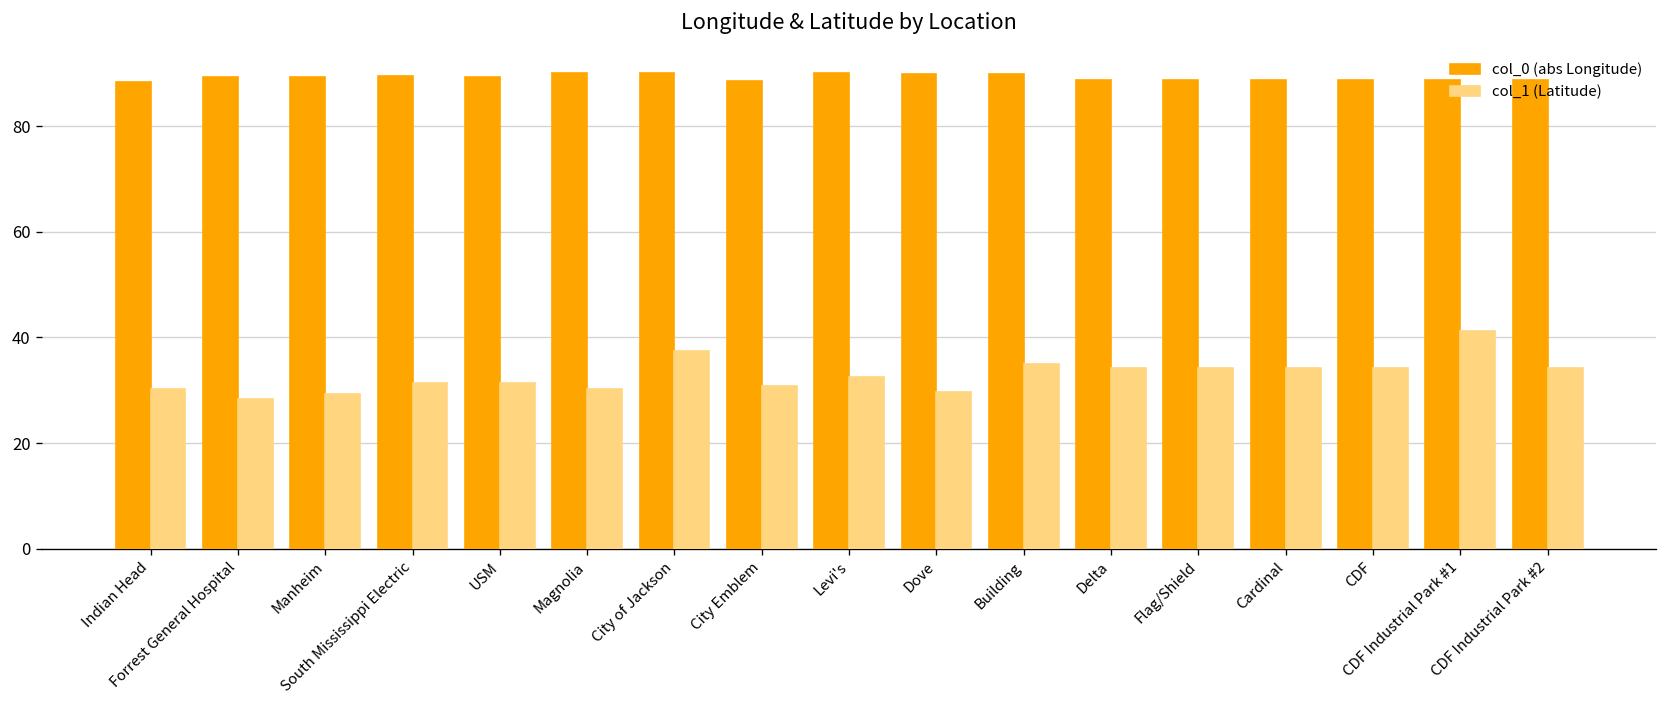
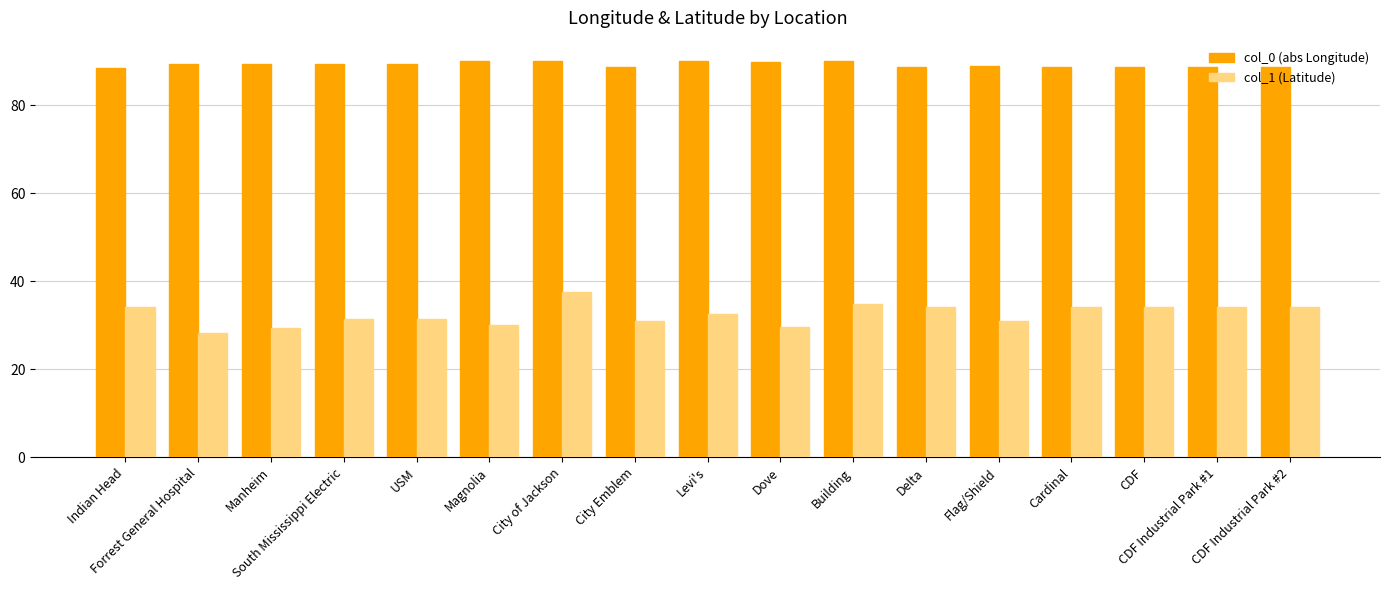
  {
    "col_0 (abs Longitude)": {
      "Indian Head": 88,
      "Forrest General Hospital": 89,
      "Manheim": 89,
      "South Mississippi Electric": 89,
      "USM": 89,
      "Magnolia": 90,
      "City of Jackson": 90,
      "City Emblem": 89,
      "Levi's": 90,
      "Dove": 90,
      "Building": 90,
      "Delta": 89,
      "Flag/Shield": 89,
      "Cardinal": 89,
      "CDF": 89,
      "CDF Industrial Park #1": 89,
      "CDF Industrial Park #2": 89
    },
    "col_1 (Latitude)": {
-     "Indian Head": 30,
+     "Indian Head": 34,
      "Forrest General Hospital": 28,
      "Manheim": 29,
      "South Mississippi Electric": 31,
      "USM": 31,
      "Magnolia": 30,
      "City of Jackson": 37,
      "City Emblem": 31,
      "Levi's": 33,
      "Dove": 30,
      "Building": 35,
      "Delta": 34,
-     "Flag/Shield": 34,
+     "Flag/Shield": 31,
      "Cardinal": 34,
      "CDF": 34,
-     "CDF Industrial Park #1": 41,
+     "CDF Industrial Park #1": 34,
      "CDF Industrial Park #2": 34
    }
  }
